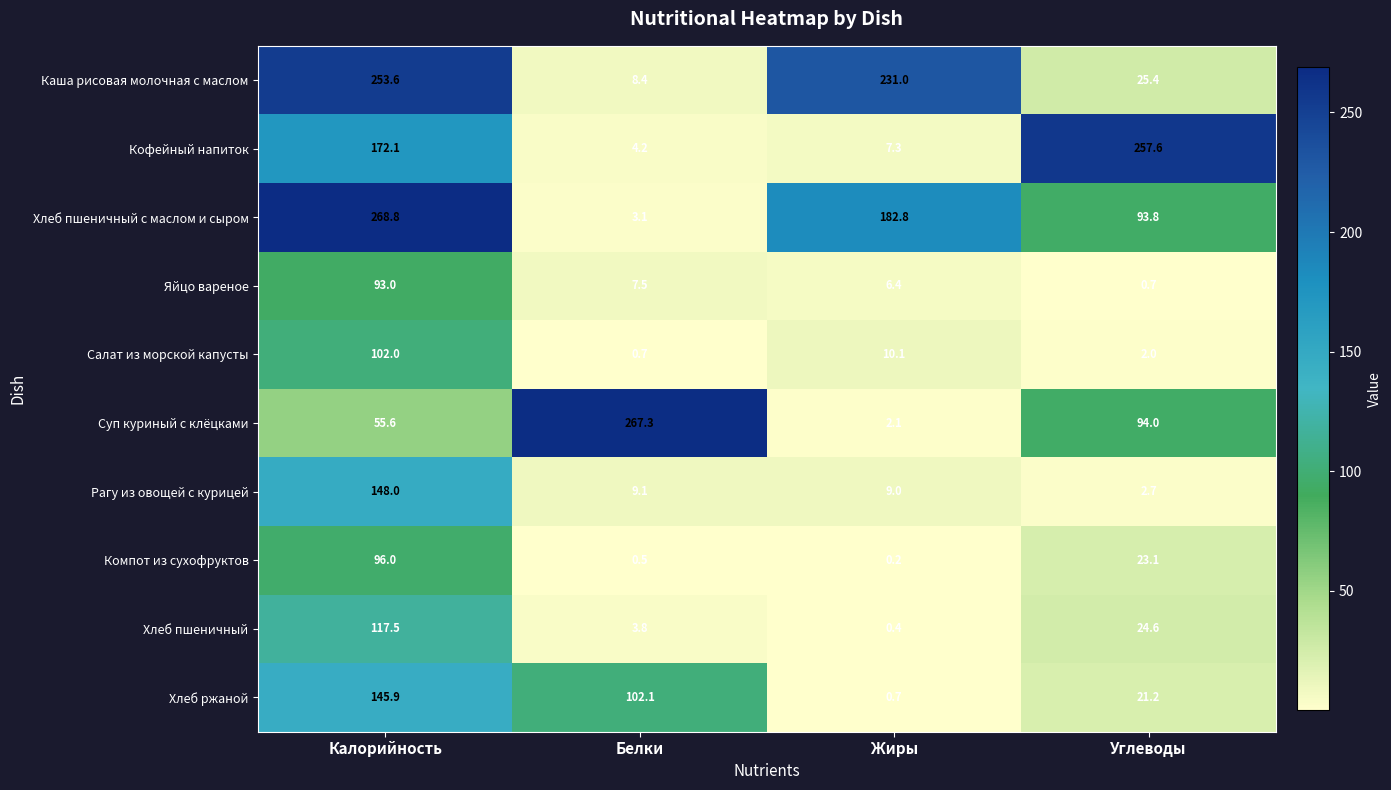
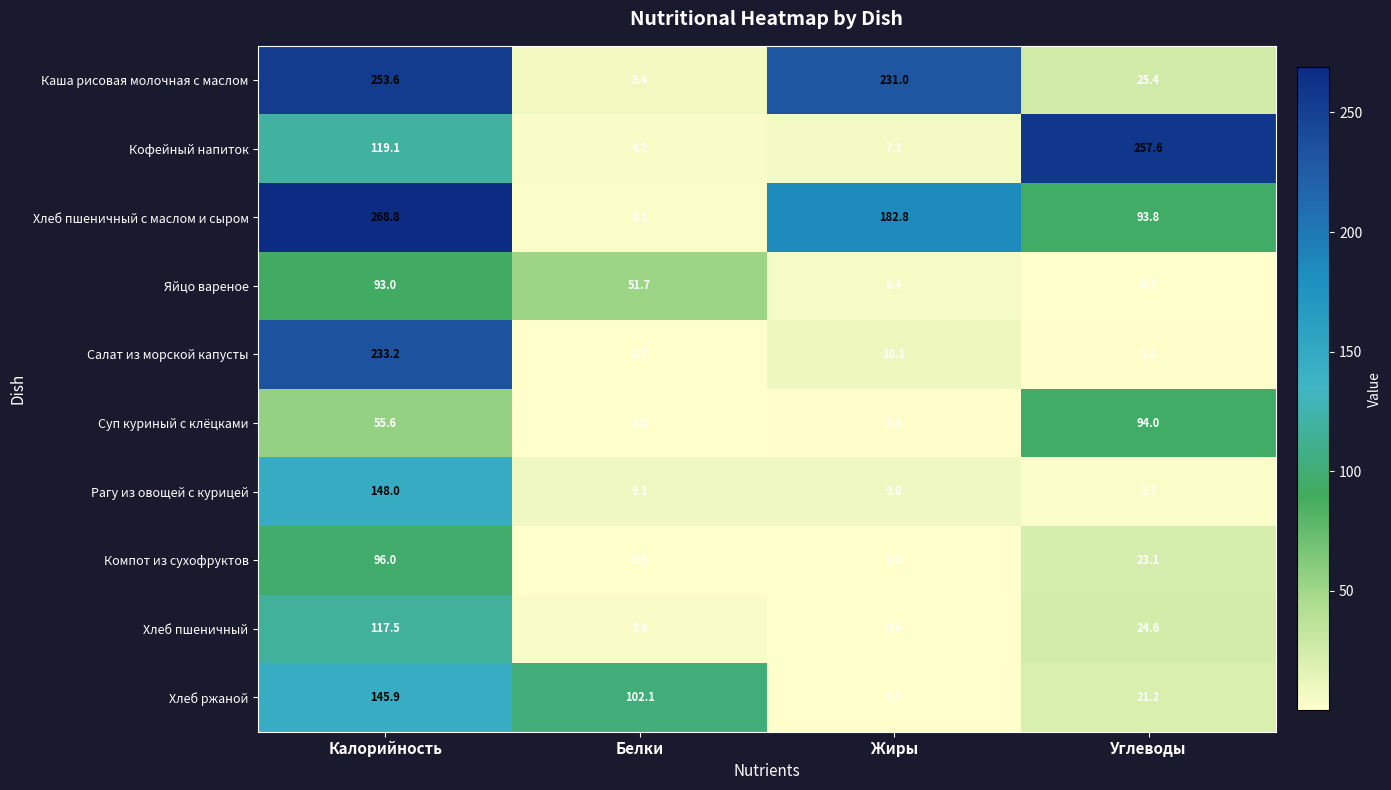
  {
    "Каша рисовая молочная с маслом": {
      "Калорийность": 253.6,
      "Белки": 8.4,
      "Жиры": 231.0,
      "Углеводы": 25.4
    },
    "Кофейный напиток": {
-     "Калорийность": 172.1,
+     "Калорийность": 119.1,
      "Белки": 4.2,
      "Жиры": 7.3,
      "Углеводы": 257.6
    },
    "Хлеб пшеничный с маслом и сыром": {
      "Калорийность": 268.8,
      "Белки": 3.1,
      "Жиры": 182.8,
      "Углеводы": 93.8
    },
    "Яйцо вареное": {
      "Калорийность": 93.0,
-     "Белки": 7.5,
+     "Белки": 51.7,
      "Жиры": 6.4,
      "Углеводы": 0.7
    },
    "Салат из морской капусты": {
-     "Калорийность": 102.0,
+     "Калорийность": 233.2,
      "Белки": 0.7,
      "Жиры": 10.1,
      "Углеводы": 2.0
    },
    "Суп куриный с клёцками": {
      "Калорийность": 55.6,
-     "Белки": 267.3,
+     "Белки": 1.0,
      "Жиры": 2.1,
      "Углеводы": 94.0
    },
    "Рагу из овощей с курицей": {
      "Калорийность": 148.0,
      "Белки": 9.1,
      "Жиры": 9.0,
      "Углеводы": 2.7
    },
    "Компот из сухофруктов": {
      "Калорийность": 96.0,
      "Белки": 0.5,
      "Жиры": 0.2,
      "Углеводы": 23.1
    },
    "Хлеб пшеничный": {
      "Калорийность": 117.5,
      "Белки": 3.8,
      "Жиры": 0.4,
      "Углеводы": 24.6
    },
    "Хлеб ржаной": {
      "Калорийность": 145.9,
      "Белки": 102.1,
      "Жиры": 0.7,
      "Углеводы": 21.2
    }
  }
